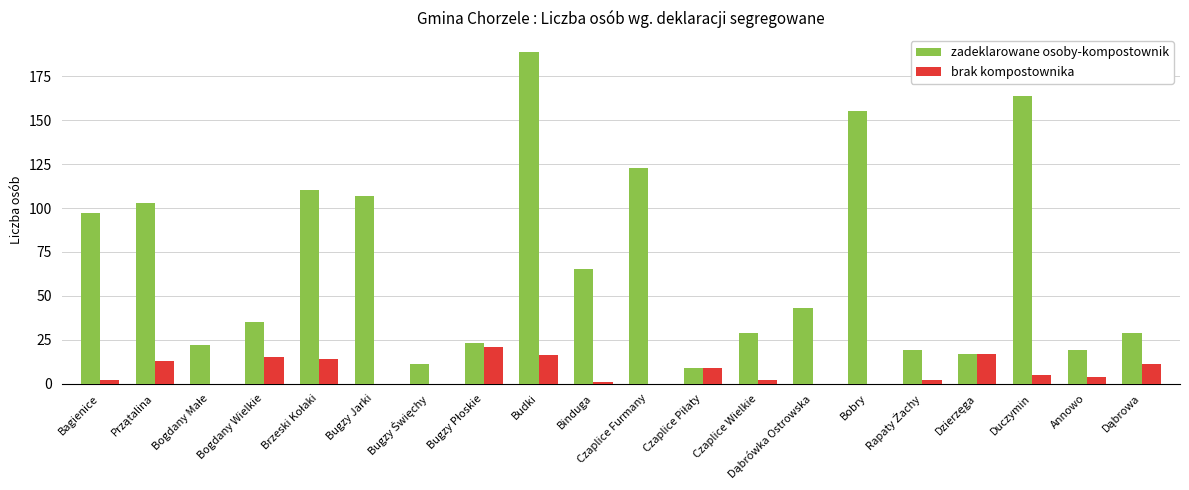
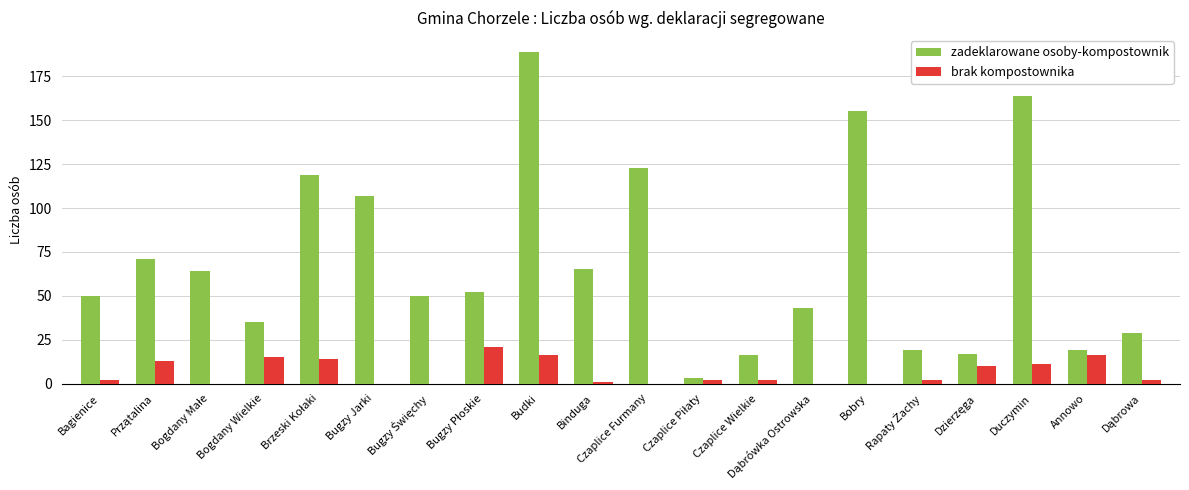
  {
    "zadeklarowane osoby-kompostownik": {
-     "Bagienice": 97,
-     "Przątalina": 103,
-     "Bogdany Małe": 22,
+     "Bagienice": 50,
+     "Przątalina": 71,
+     "Bogdany Małe": 64,
      "Bogdany Wielkie": 35,
-     "Brzeski Kołaki": 110,
+     "Brzeski Kołaki": 119,
      "Bugzy Jarki": 107,
-     "Bugzy Święchy": 11,
-     "Bugzy Płoskie": 23,
+     "Bugzy Święchy": 50,
+     "Bugzy Płoskie": 52,
      "Budki": 189,
      "Binduga": 65,
      "Czaplice Furmany": 123,
-     "Czaplice Piłaty": 9,
-     "Czaplice Wielkie": 29,
+     "Czaplice Piłaty": 3,
+     "Czaplice Wielkie": 16,
      "Dąbrówka Ostrowska": 43,
      "Bobry": 155,
      "Rapaty Żachy": 19,
      "Dzierzęga": 17,
      "Duczymin": 164,
      "Annowo": 19,
      "Dąbrowa": 29
    },
    "brak kompostownika": {
      "Bagienice": 2,
      "Przątalina": 13,
      "Bogdany Małe": 0,
      "Bogdany Wielkie": 15,
      "Brzeski Kołaki": 14,
      "Bugzy Jarki": 0,
      "Bugzy Święchy": 0,
      "Bugzy Płoskie": 21,
      "Budki": 16,
      "Czaplice Furmany": 0,
-     "Czaplice Piłaty": 9,
+     "Czaplice Piłaty": 2,
      "Czaplice Wielkie": 2,
      "Dąbrówka Ostrowska": 0,
      "Bobry": 0,
      "Rapaty Żachy": 2,
-     "Dzierzęga": 17,
-     "Duczymin": 5,
-     "Annowo": 4,
-     "Dąbrowa": 11
+     "Dzierzęga": 10,
+     "Duczymin": 11,
+     "Annowo": 16,
+     "Dąbrowa": 2
    }
  }
